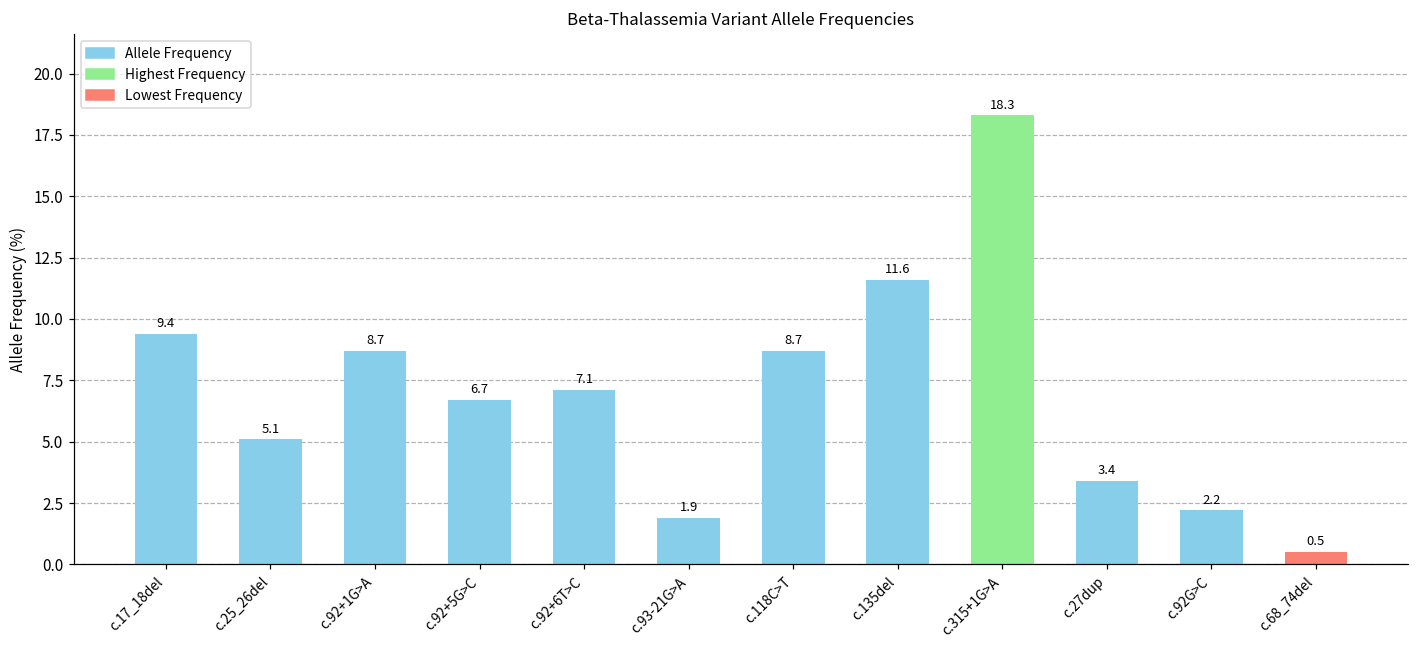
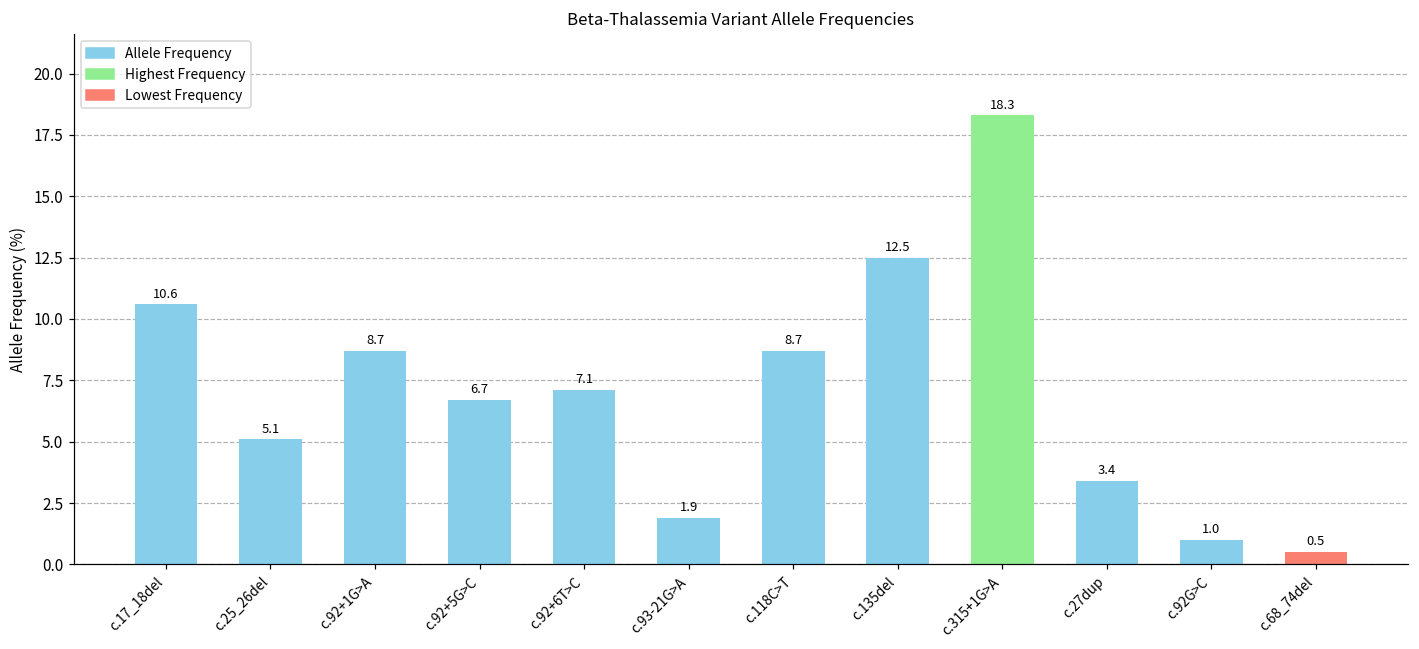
  {
-   "c.17_18del": 9.4,
+   "c.17_18del": 10.6,
    "c.25_26del": 5.1,
    "c.92+1G>A": 8.7,
    "c.92+5G>C": 6.7,
    "c.92+6T>C": 7.1,
    "c.93-21G>A": 1.9,
    "c.118C>T": 8.7,
-   "c.135del": 11.6,
+   "c.135del": 12.5,
    "c.315+1G>A": 18.3,
    "c.27dup": 3.4,
-   "c.92G>C": 2.2,
+   "c.92G>C": 1.0,
    "c.68_74del": 0.5
  }
